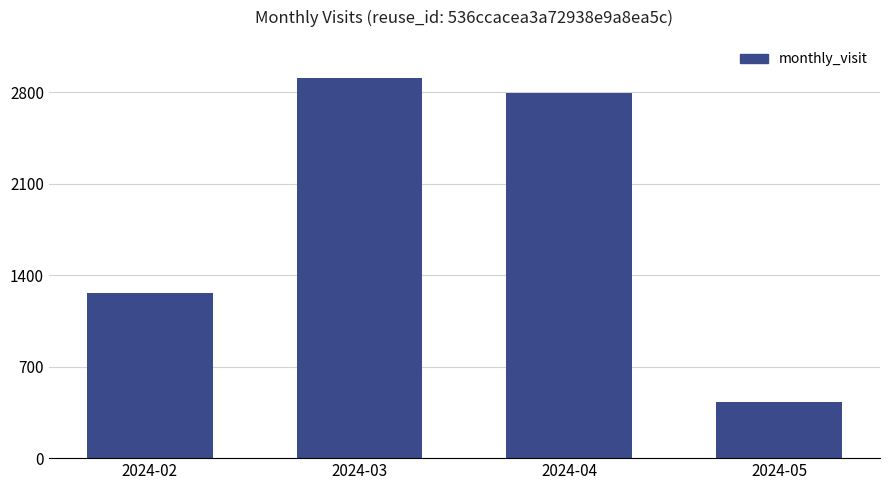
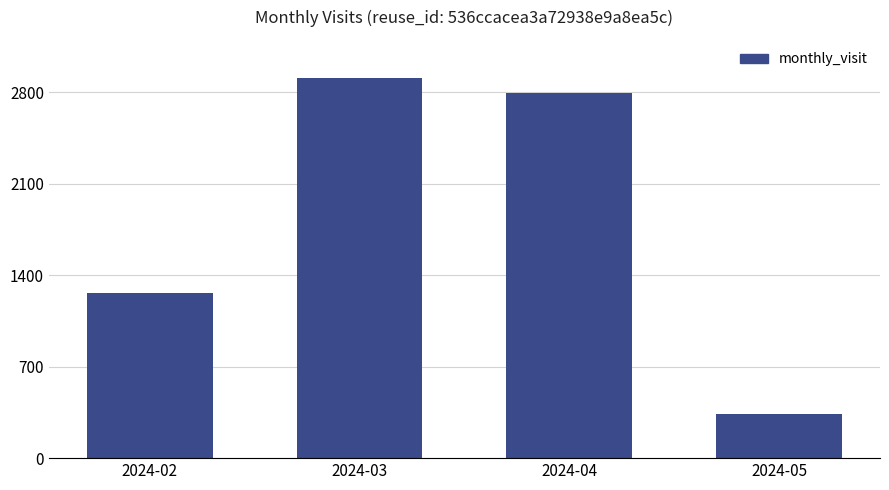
  {
    "2024-02": 1260,
    "2024-03": 2910,
    "2024-04": 2790,
-   "2024-05": 430
+   "2024-05": 340
  }
